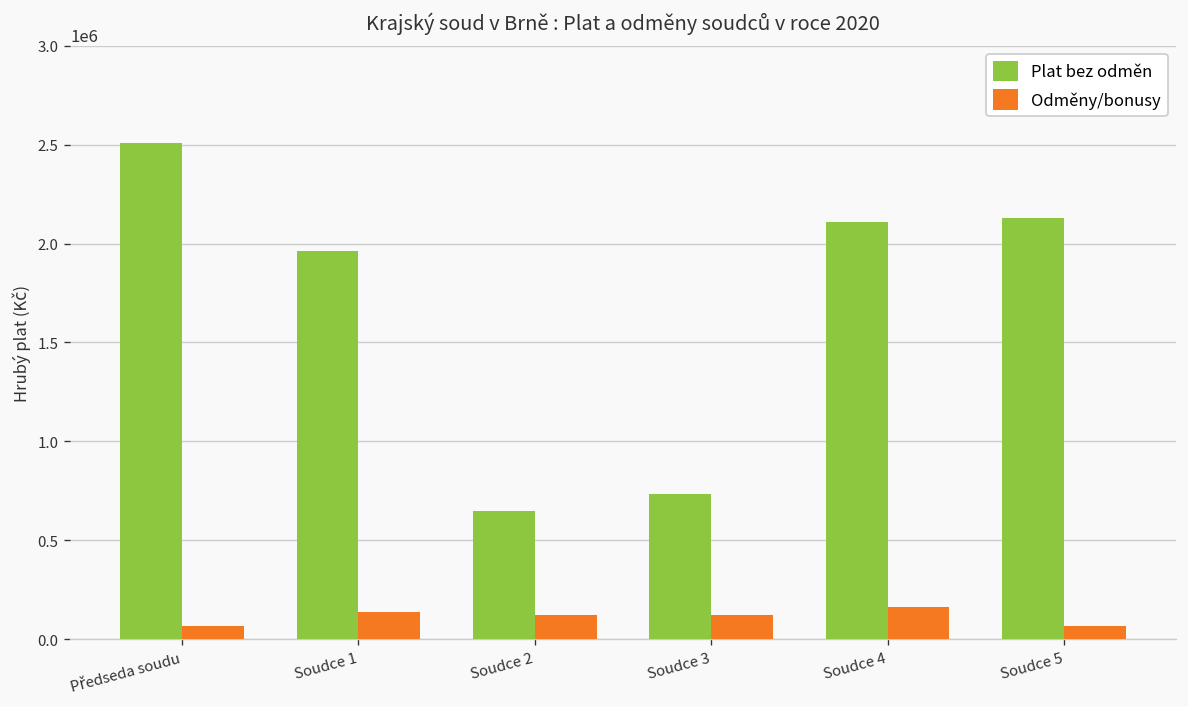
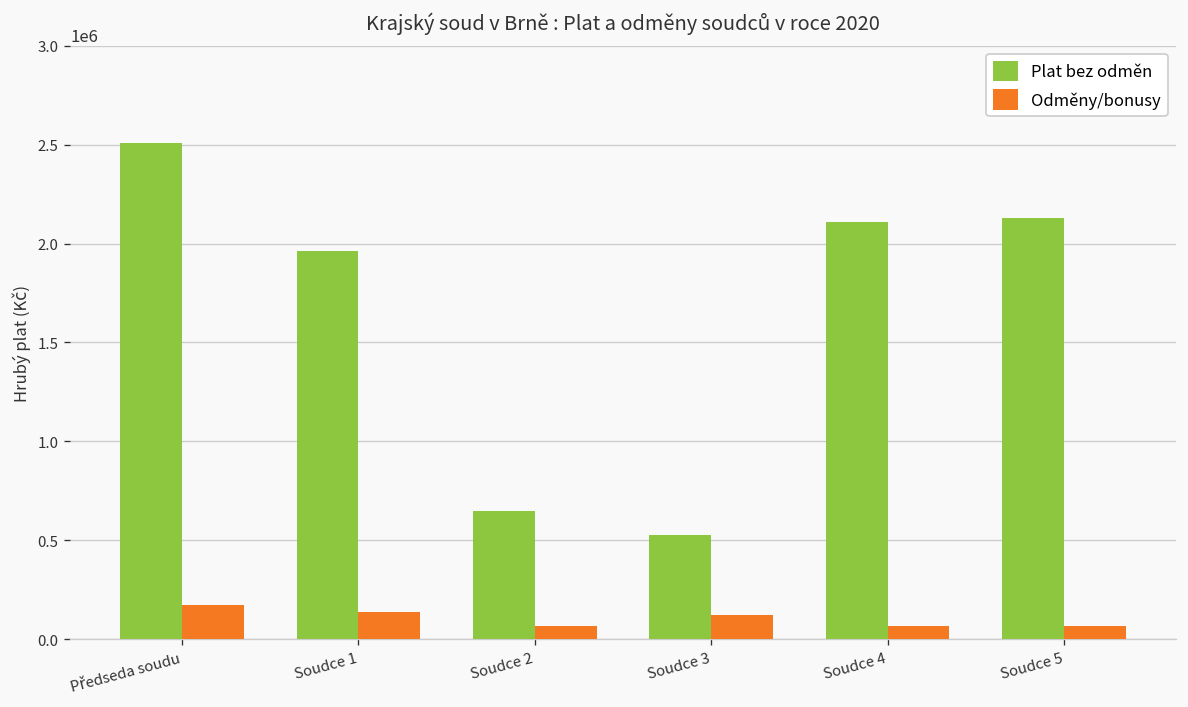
  {
    "Plat bez odměn": {
      "Předseda soudu": 2510000,
      "Soudce 1": 1960000,
      "Soudce 2": 650000,
-     "Soudce 3": 730000,
+     "Soudce 3": 520000,
      "Soudce 4": 2110000,
      "Soudce 5": 2130000
    },
    "Odměny/bonusy": {
-     "Předseda soudu": 70000,
+     "Předseda soudu": 170000,
      "Soudce 1": 130000,
-     "Soudce 2": 120000,
+     "Soudce 2": 70000,
      "Soudce 3": 120000,
-     "Soudce 4": 160000,
+     "Soudce 4": 70000,
      "Soudce 5": 70000
    }
  }
